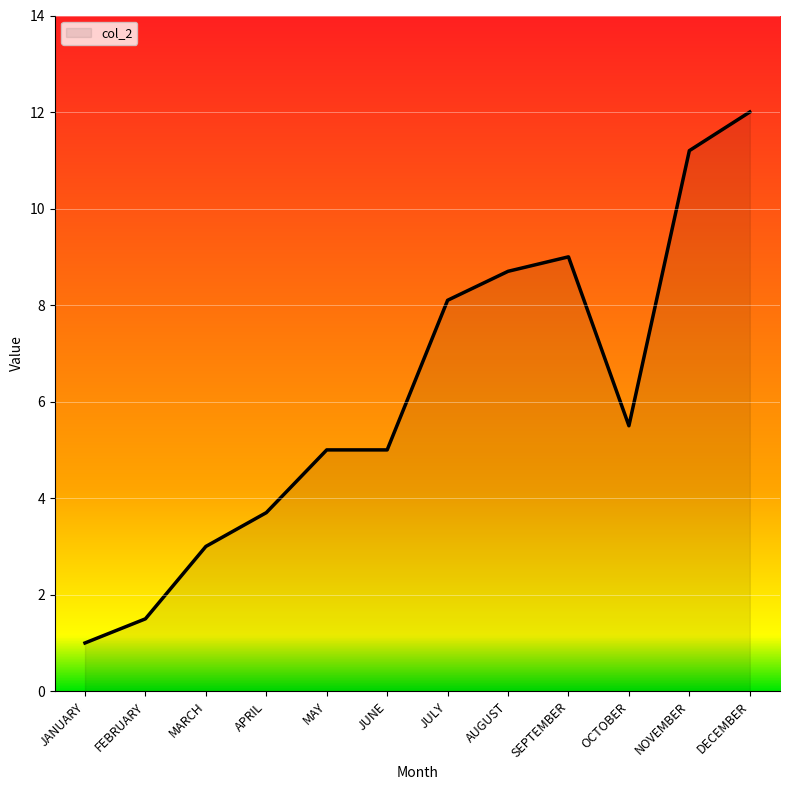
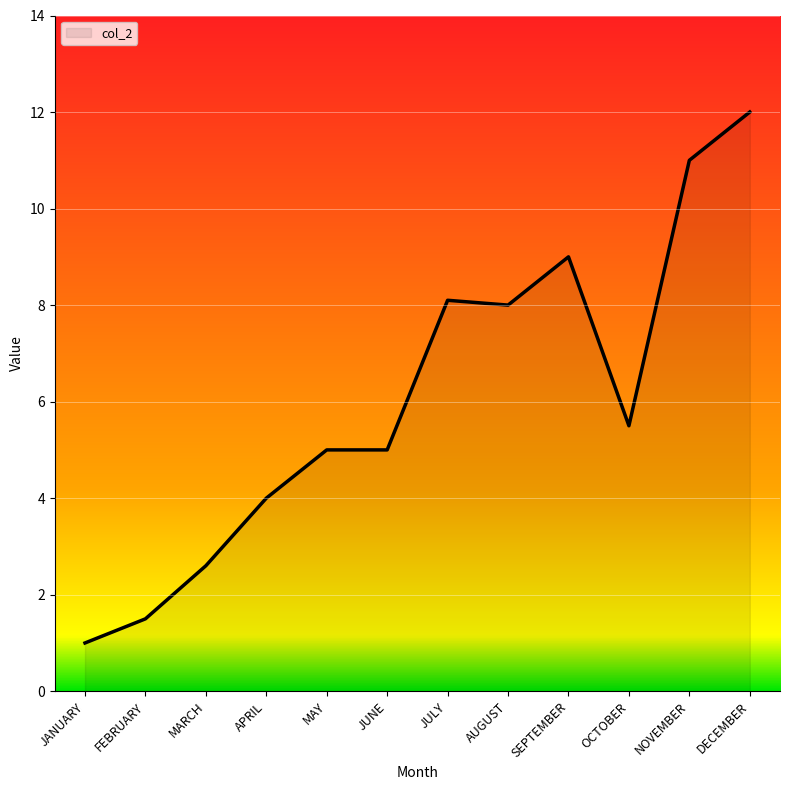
  {
    "JANUARY": 1.0,
    "FEBRUARY": 1.5,
-   "MARCH": 3.0,
-   "APRIL": 3.7,
+   "MARCH": 2.6,
+   "APRIL": 4.0,
    "MAY": 5.0,
    "JUNE": 5.0,
    "JULY": 8.1,
-   "AUGUST": 8.7,
+   "AUGUST": 8.0,
    "SEPTEMBER": 9.0,
    "OCTOBER": 5.5,
-   "NOVEMBER": 11.2,
+   "NOVEMBER": 11.0,
    "DECEMBER": 12.0
  }
